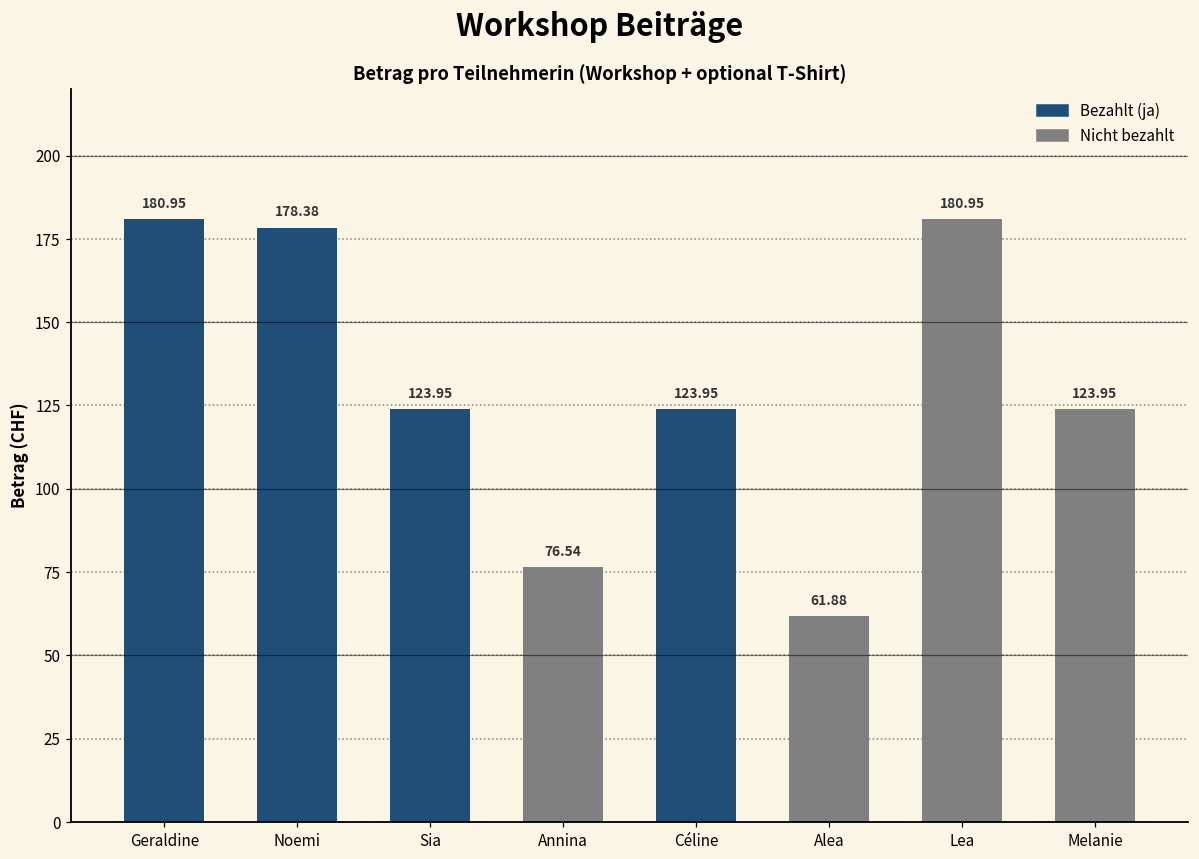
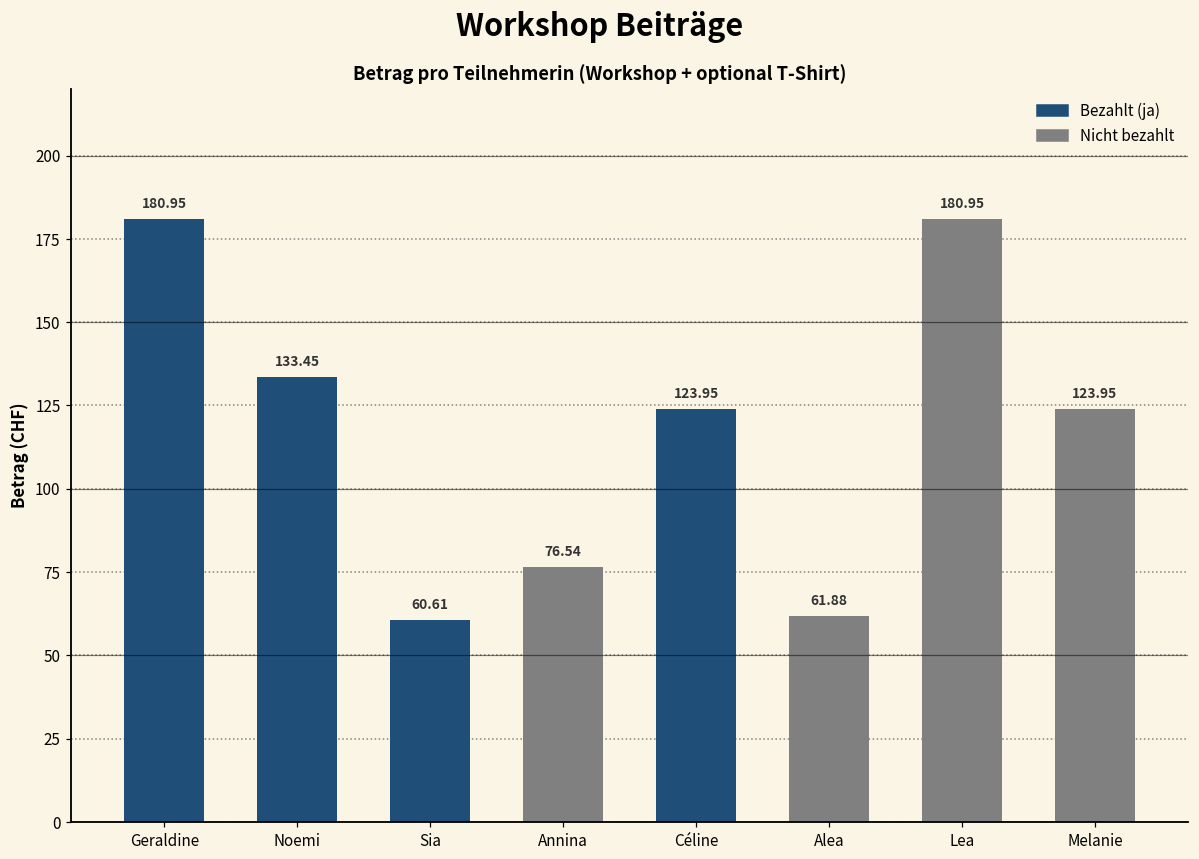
  {
    "Geraldine": 180.95,
-   "Noemi": 178.38,
-   "Sia": 123.95,
+   "Noemi": 133.45,
+   "Sia": 60.61,
    "Annina": 76.54,
    "Céline": 123.95,
    "Alea": 61.88,
    "Lea": 180.95,
    "Melanie": 123.95
  }
